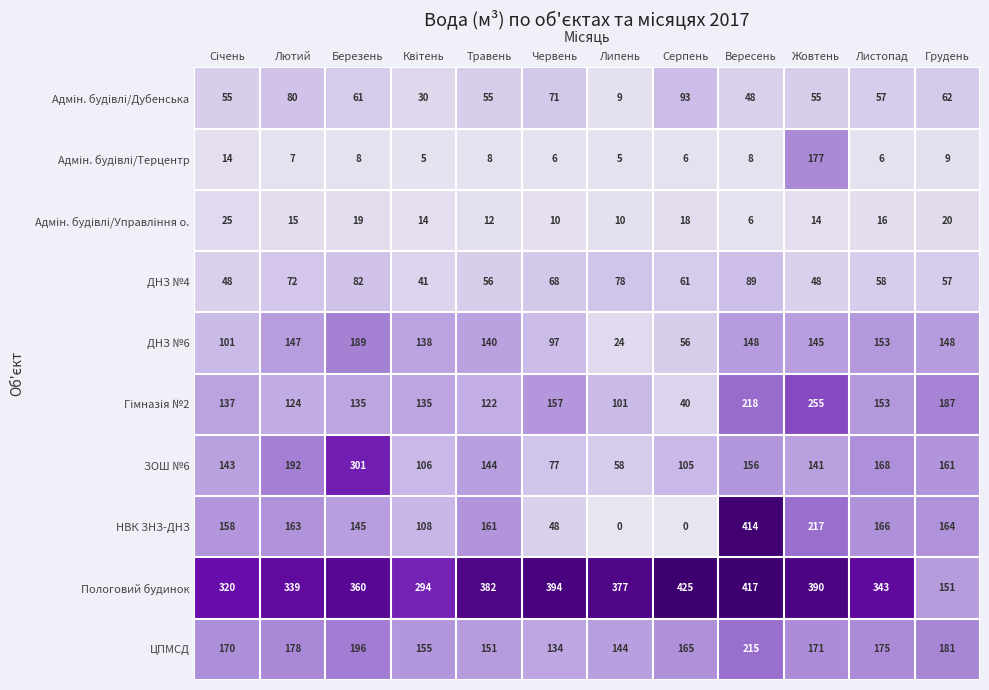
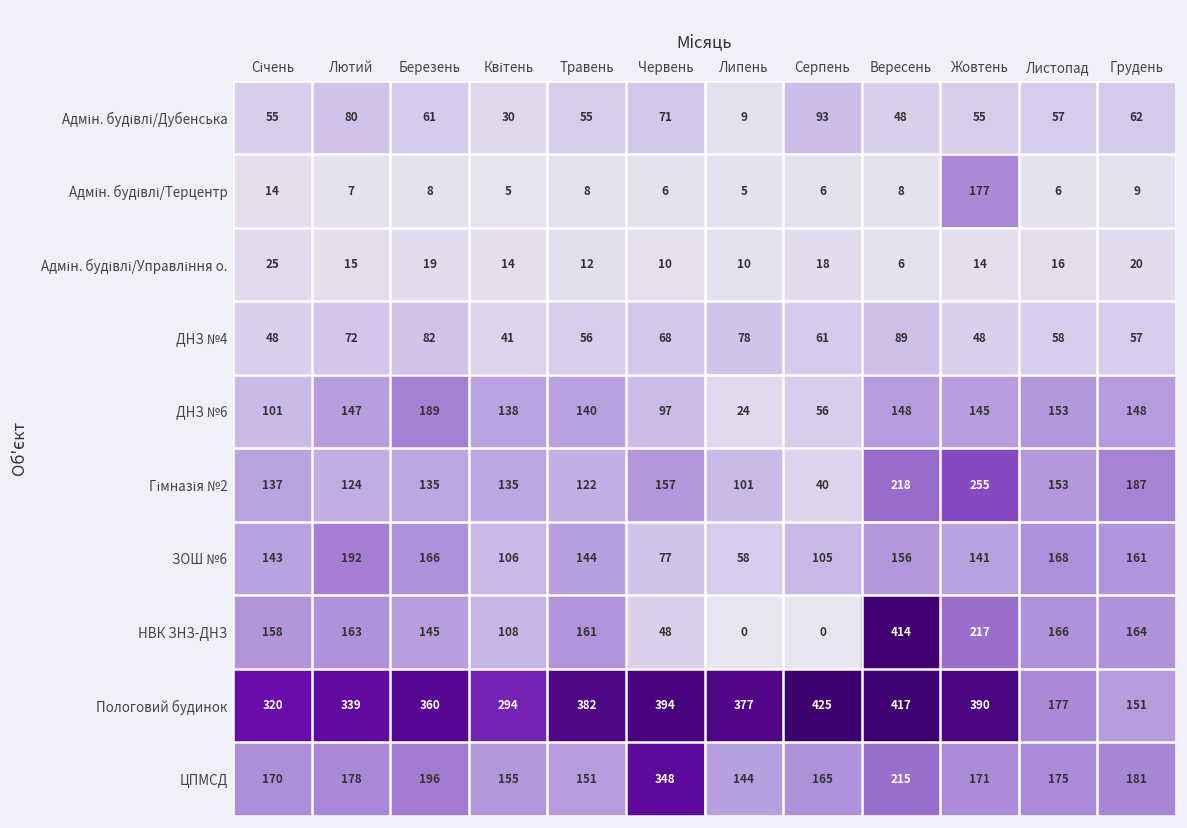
  {
    "Адмін. будівлі/Дубенська": {
      "Січень": 55,
      "Лютий": 80,
      "Березень": 61,
      "Квітень": 30,
      "Травень": 55,
      "Червень": 71,
      "Липень": 9,
      "Серпень": 93,
      "Вересень": 48,
      "Жовтень": 55,
      "Листопад": 57,
      "Грудень": 62
    },
    "Адмін. будівлі/Терцентр": {
      "Січень": 14,
      "Лютий": 7,
      "Березень": 8,
      "Квітень": 5,
      "Травень": 8,
      "Червень": 6,
      "Липень": 5,
      "Серпень": 6,
      "Вересень": 8,
      "Жовтень": 177,
      "Листопад": 6,
      "Грудень": 9
    },
    "Адмін. будівлі/Управління о.": {
      "Січень": 25,
      "Лютий": 15,
      "Березень": 19,
      "Квітень": 14,
      "Травень": 12,
      "Червень": 10,
      "Липень": 10,
      "Серпень": 18,
      "Вересень": 6,
      "Жовтень": 14,
      "Листопад": 16,
      "Грудень": 20
    },
    "ДНЗ №4": {
      "Січень": 48,
      "Лютий": 72,
      "Березень": 82,
      "Квітень": 41,
      "Травень": 56,
      "Червень": 68,
      "Липень": 78,
      "Серпень": 61,
      "Вересень": 89,
      "Жовтень": 48,
      "Листопад": 58,
      "Грудень": 57
    },
    "ДНЗ №6": {
      "Січень": 101,
      "Лютий": 147,
      "Березень": 189,
      "Квітень": 138,
      "Травень": 140,
      "Червень": 97,
      "Липень": 24,
      "Серпень": 56,
      "Вересень": 148,
      "Жовтень": 145,
      "Листопад": 153,
      "Грудень": 148
    },
    "Гімназія №2": {
      "Січень": 137,
      "Лютий": 124,
      "Березень": 135,
      "Квітень": 135,
      "Травень": 122,
      "Червень": 157,
      "Липень": 101,
      "Серпень": 40,
      "Вересень": 218,
      "Жовтень": 255,
      "Листопад": 153,
      "Грудень": 187
    },
    "ЗОШ №6": {
      "Січень": 143,
      "Лютий": 192,
-     "Березень": 301,
+     "Березень": 166,
      "Квітень": 106,
      "Травень": 144,
      "Червень": 77,
      "Липень": 58,
      "Серпень": 105,
      "Вересень": 156,
      "Жовтень": 141,
      "Листопад": 168,
      "Грудень": 161
    },
    "НВК ЗНЗ-ДНЗ": {
      "Січень": 158,
      "Лютий": 163,
      "Березень": 145,
      "Квітень": 108,
      "Травень": 161,
      "Червень": 48,
      "Липень": 0,
      "Серпень": 0,
      "Вересень": 414,
      "Жовтень": 217,
      "Листопад": 166,
      "Грудень": 164
    },
    "Пологовий будинок": {
      "Січень": 320,
      "Лютий": 339,
      "Березень": 360,
      "Квітень": 294,
      "Травень": 382,
      "Червень": 394,
      "Липень": 377,
      "Серпень": 425,
      "Вересень": 417,
      "Жовтень": 390,
-     "Листопад": 343,
+     "Листопад": 177,
      "Грудень": 151
    },
    "ЦПМСД": {
      "Січень": 170,
      "Лютий": 178,
      "Березень": 196,
      "Квітень": 155,
      "Травень": 151,
-     "Червень": 134,
+     "Червень": 348,
      "Липень": 144,
      "Серпень": 165,
      "Вересень": 215,
      "Жовтень": 171,
      "Листопад": 175,
      "Грудень": 181
    }
  }
